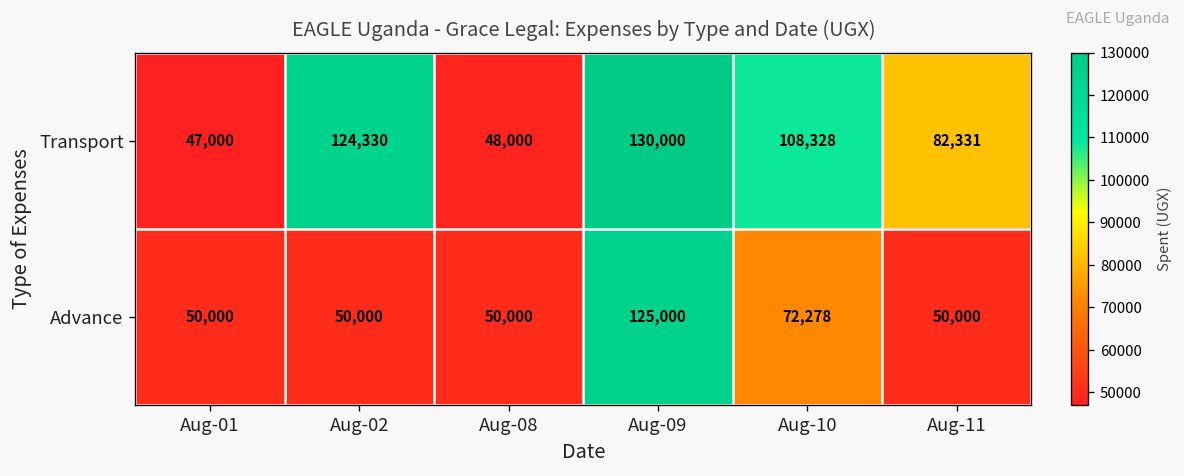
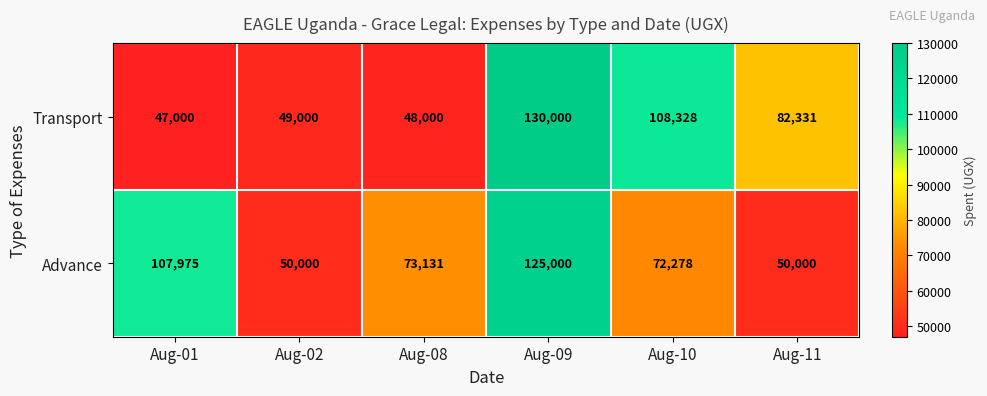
  {
    "Transport": {
      "Aug-01": "47,000",
-     "Aug-02": "124,330",
+     "Aug-02": "49,000",
      "Aug-08": "48,000",
      "Aug-09": "130,000",
      "Aug-10": "108,328",
      "Aug-11": "82,331"
    },
    "Advance": {
-     "Aug-01": "50,000",
+     "Aug-01": "107,975",
      "Aug-02": "50,000",
-     "Aug-08": "50,000",
+     "Aug-08": "73,131",
      "Aug-09": "125,000",
      "Aug-10": "72,278",
      "Aug-11": "50,000"
    }
  }
